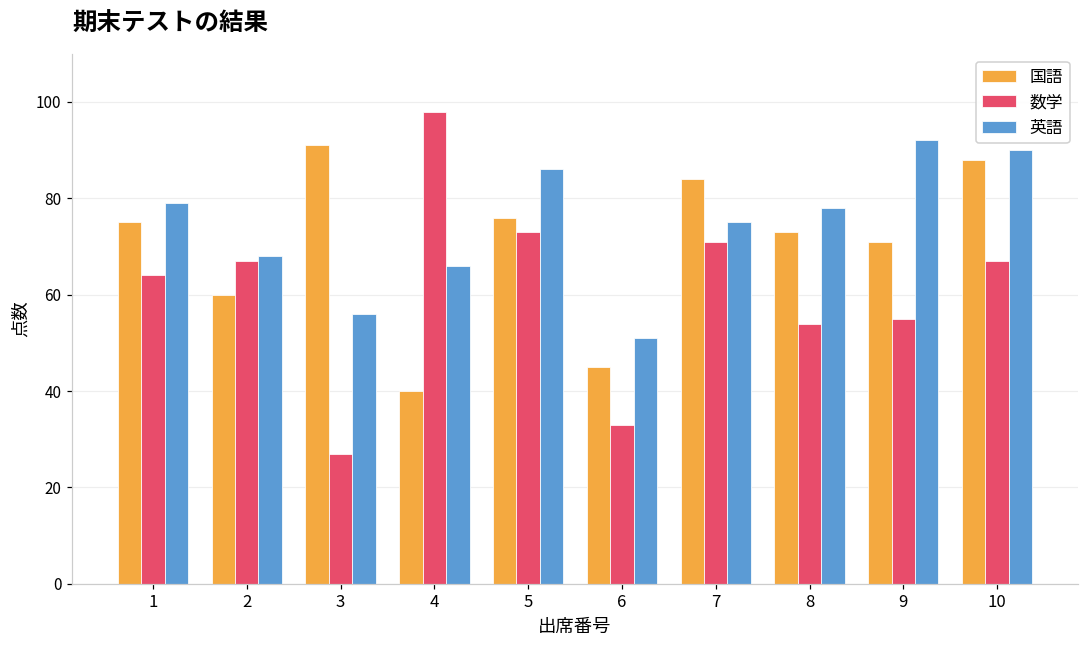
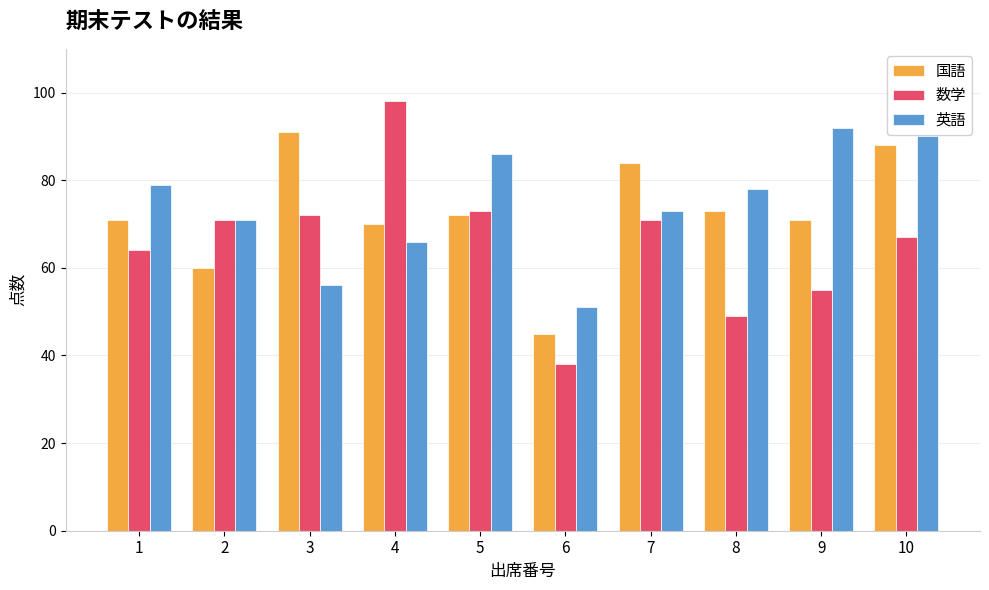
  {
    "国語": {
-     "1": 75,
+     "1": 71,
      "2": 60,
      "3": 91,
-     "4": 40,
-     "5": 76,
+     "4": 70,
+     "5": 72,
      "6": 45,
      "7": 84,
      "8": 73,
      "9": 71,
      "10": 88
    },
    "数学": {
      "1": 64,
-     "2": 67,
-     "3": 27,
+     "2": 71,
+     "3": 72,
      "4": 98,
      "5": 73,
-     "6": 33,
+     "6": 38,
      "7": 71,
-     "8": 54,
+     "8": 49,
      "9": 55,
      "10": 67
    },
    "英語": {
      "1": 79,
-     "2": 68,
+     "2": 71,
      "3": 56,
      "4": 66,
      "5": 86,
      "6": 51,
-     "7": 75,
+     "7": 73,
      "8": 78,
      "9": 92,
      "10": 90
    }
  }
